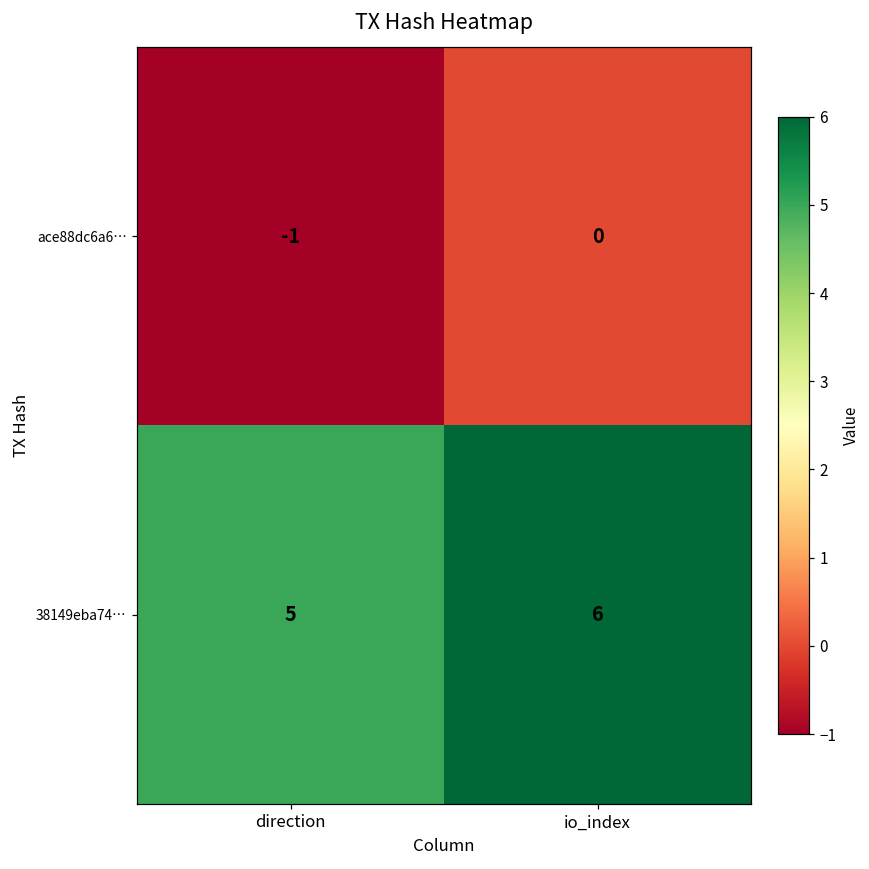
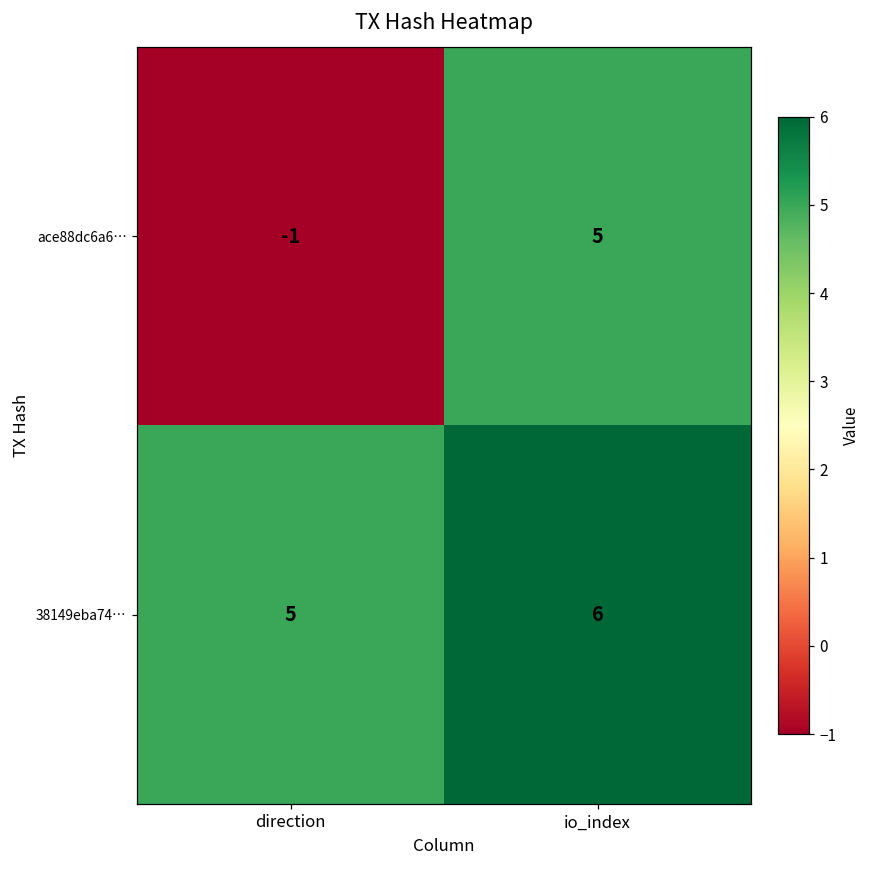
  {
    "ace88dc6a6…": {
      "direction": -1,
-     "io_index": 0
+     "io_index": 5
    },
    "38149eba74…": {
      "direction": 5,
      "io_index": 6
    }
  }
